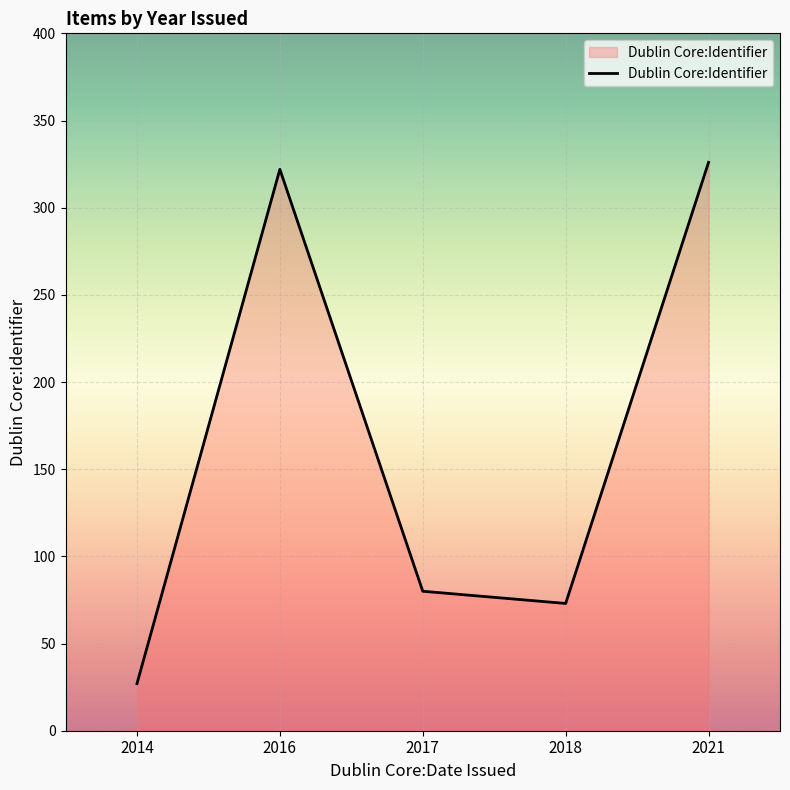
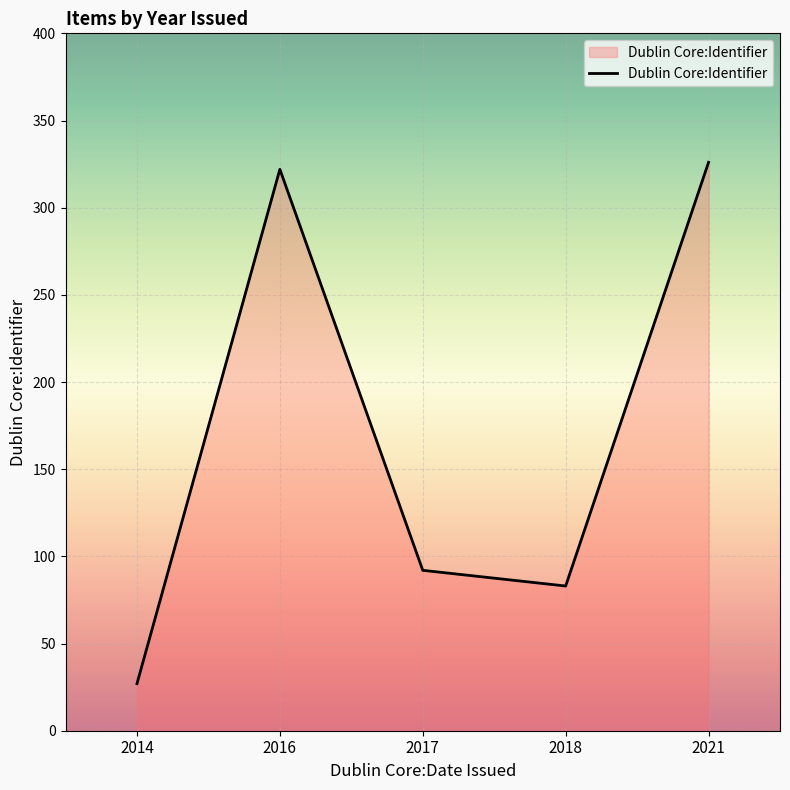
  {
    "2014": 27,
    "2016": 322,
-   "2017": 80,
-   "2018": 73,
+   "2017": 92,
+   "2018": 83,
    "2021": 326
  }
